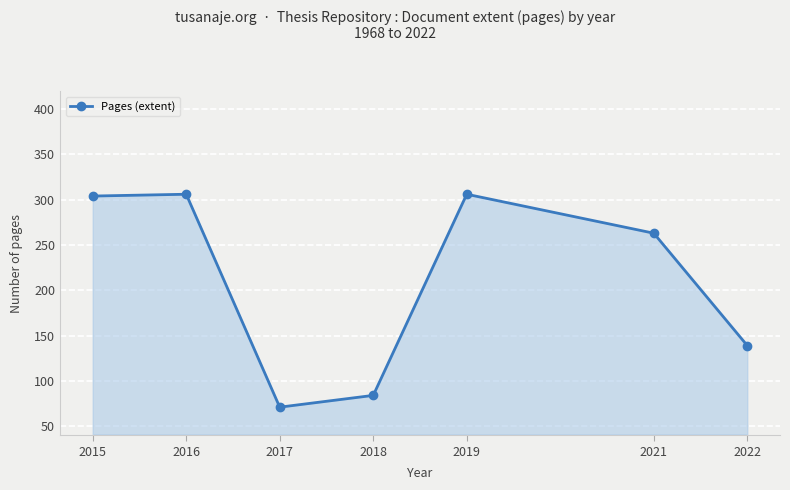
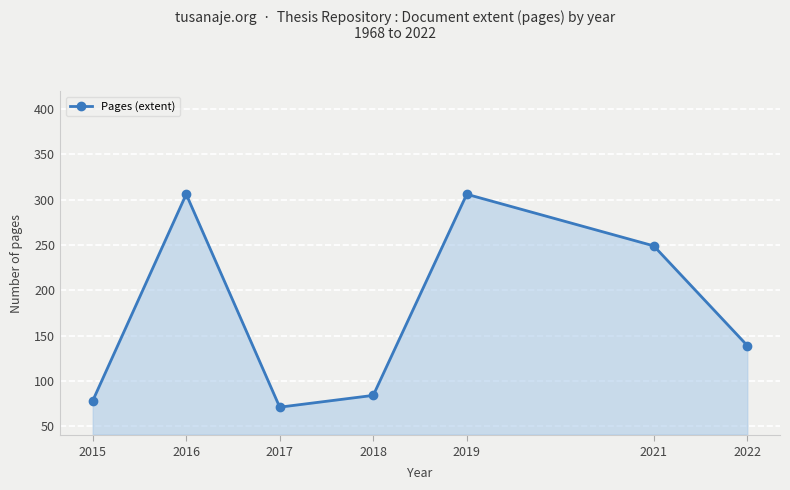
  {
-   "2015": 300,
+   "2015": 80,
    "2016": 310,
    "2017": 70,
    "2018": 80,
    "2019": 310,
-   "2021": 260,
+   "2021": 250,
    "2022": 140
  }
